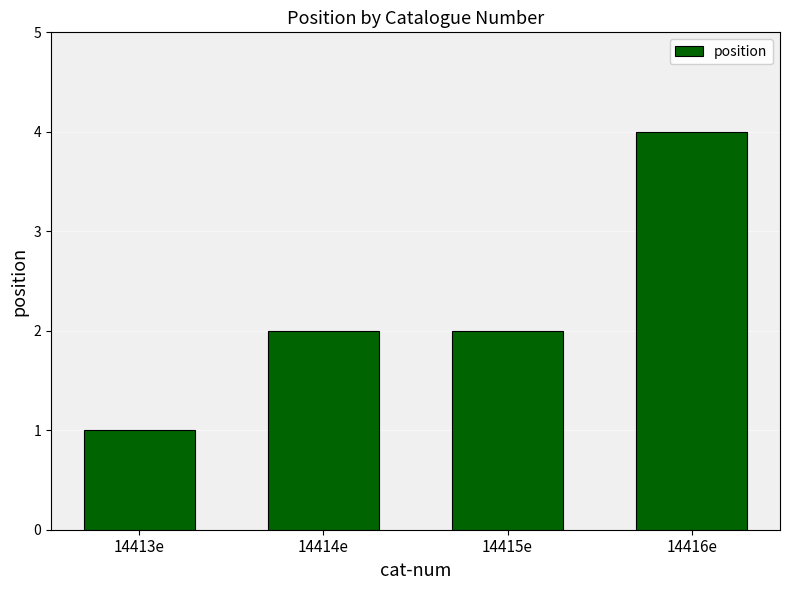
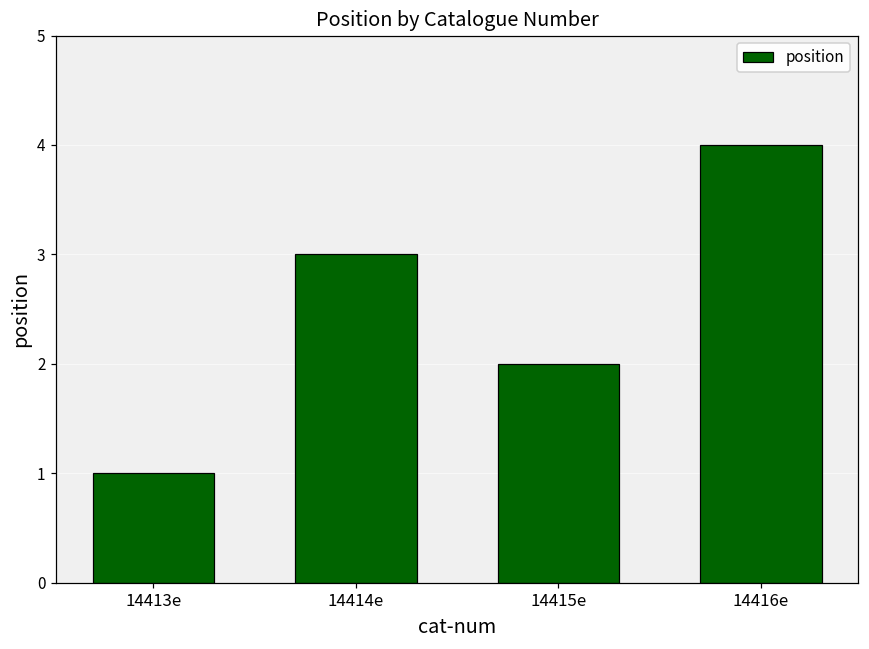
  {
    "14413e": 1,
-   "14414e": 2,
+   "14414e": 3,
    "14415e": 2,
    "14416e": 4
  }
